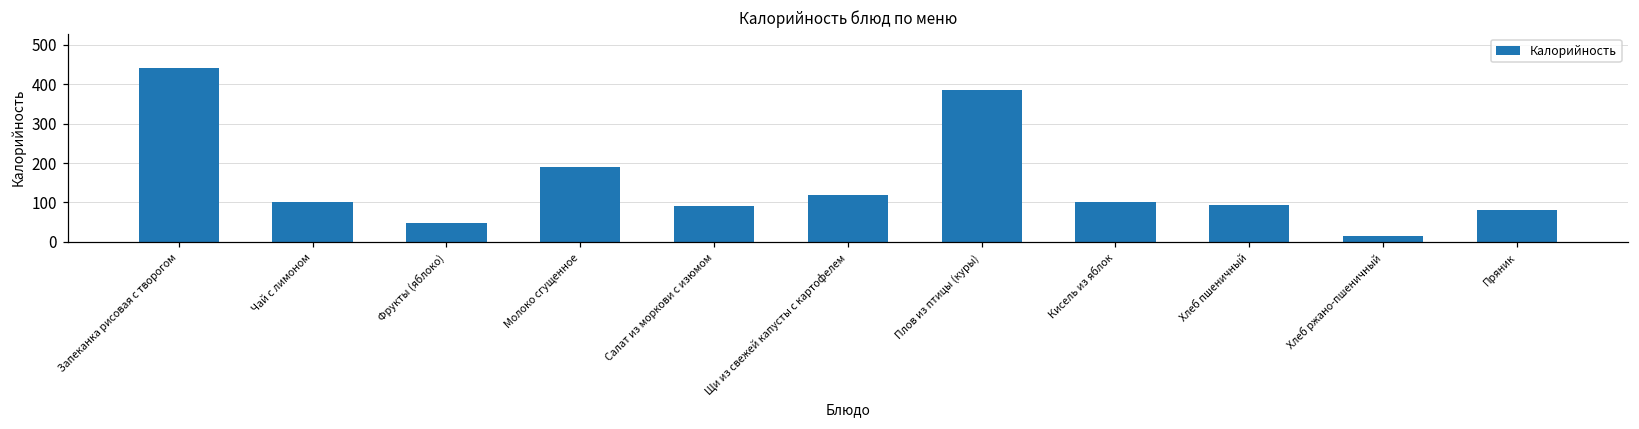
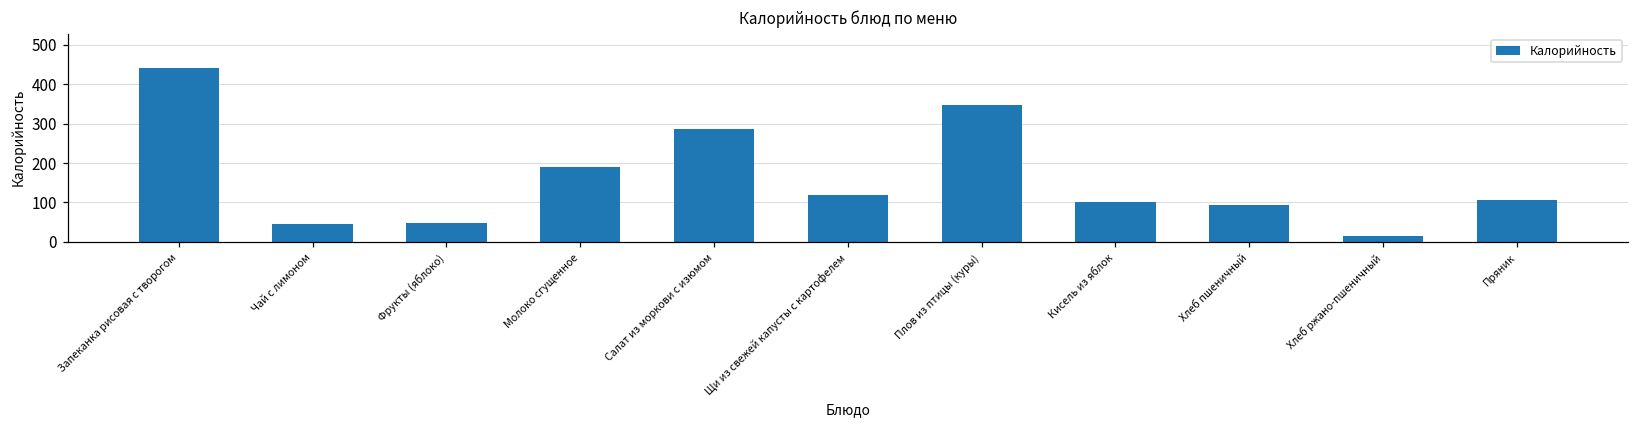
  {
    "Запеканка рисовая с творогом": 440,
-   "Чай с лимоном": 100,
+   "Чай с лимоном": 50,
    "Фрукты (яблоко)": 50,
    "Молоко сгущенное": 190,
-   "Салат из моркови с изюмом": 90,
+   "Салат из моркови с изюмом": 290,
    "Щи из свежей капусты с картофелем": 120,
-   "Плов из птицы (куры)": 390,
+   "Плов из птицы (куры)": 350,
    "Кисель из яблок": 100,
    "Хлеб пшеничный": 90,
    "Хлеб ржано-пшеничный": 20,
-   "Пряник": 80
+   "Пряник": 110
  }
